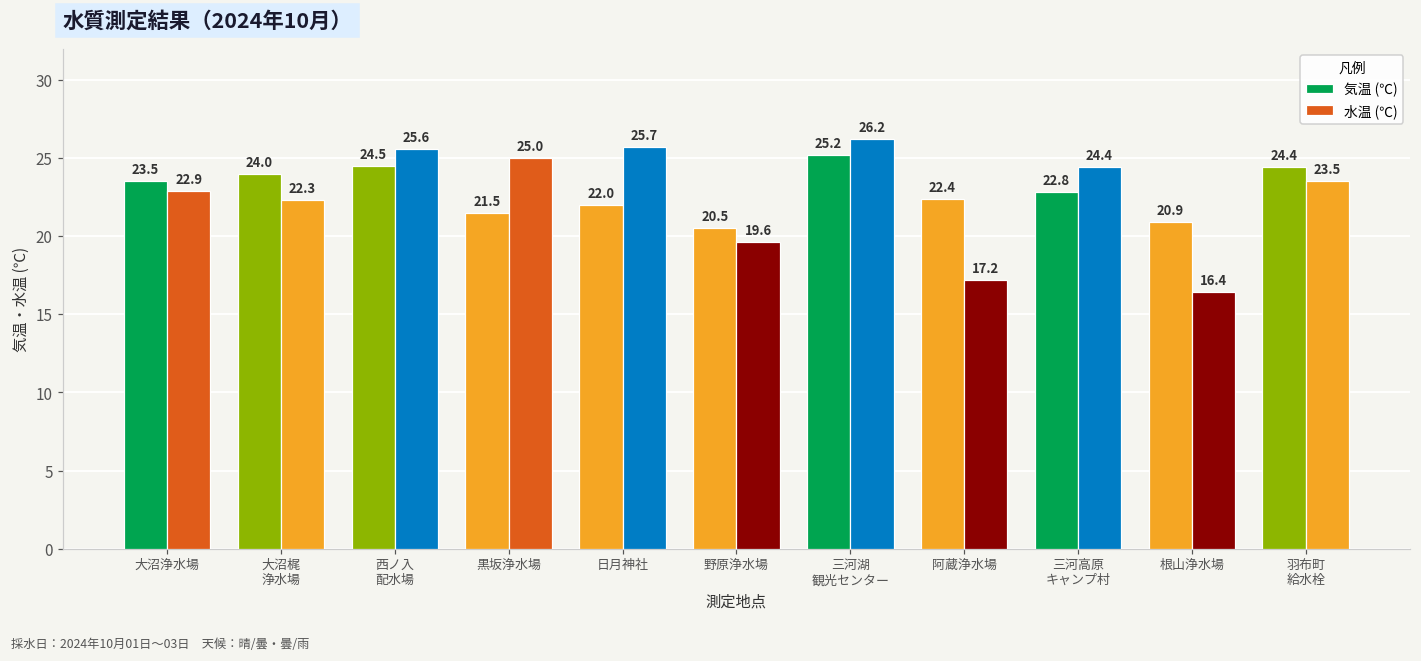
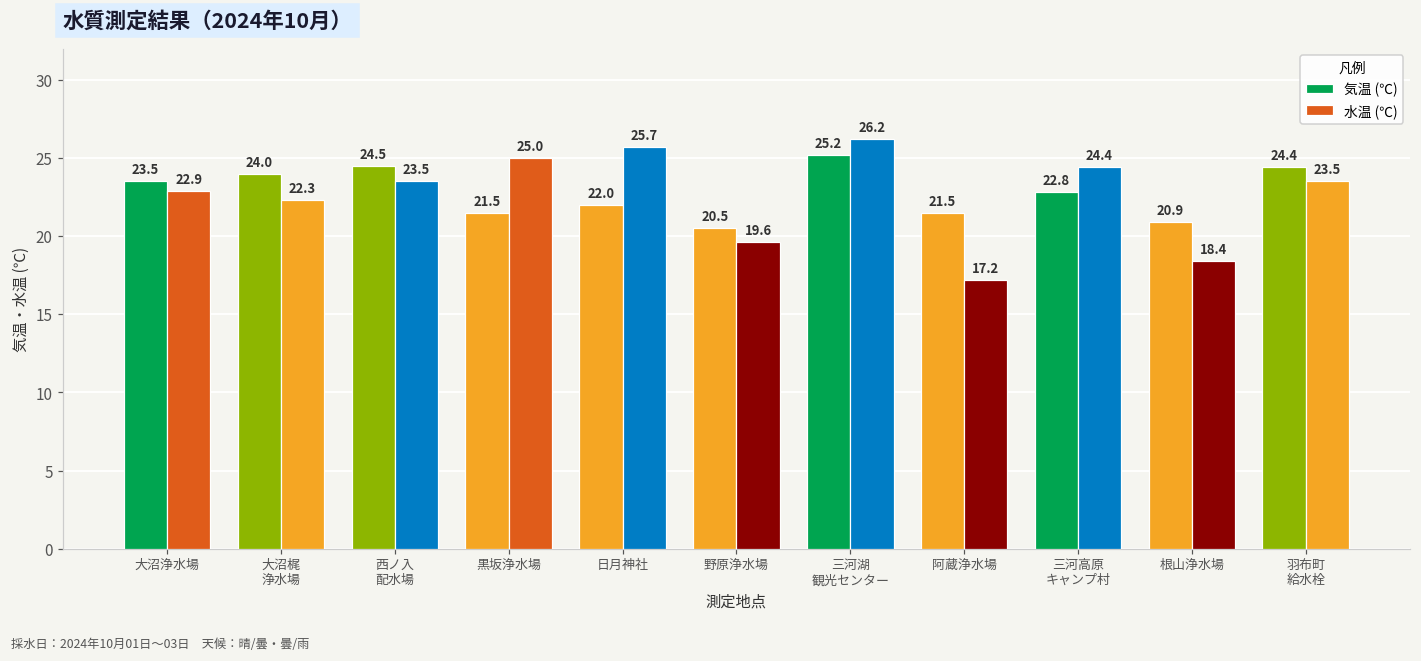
  {
    "気温 (℃)": {
      "大沼浄水場": 23.5,
      "大沼梶 浄水場": 24.0,
      "西ノ入 配水場": 24.5,
      "黒坂浄水場": 21.5,
      "日月神社": 22.0,
      "野原浄水場": 20.5,
      "三河湖 観光センター": 25.2,
-     "阿蔵浄水場": 22.4,
+     "阿蔵浄水場": 21.5,
      "三河高原 キャンプ村": 22.8,
      "根山浄水場": 20.9,
      "羽布町 給水栓": 24.4
    },
    "水温 (℃)": {
      "大沼浄水場": 22.9,
      "大沼梶 浄水場": 22.3,
-     "西ノ入 配水場": 25.6,
+     "西ノ入 配水場": 23.5,
      "黒坂浄水場": 25.0,
      "日月神社": 25.7,
      "野原浄水場": 19.6,
      "三河湖 観光センター": 26.2,
      "阿蔵浄水場": 17.2,
      "三河高原 キャンプ村": 24.4,
-     "根山浄水場": 16.4,
+     "根山浄水場": 18.4,
      "羽布町 給水栓": 23.5
    }
  }
